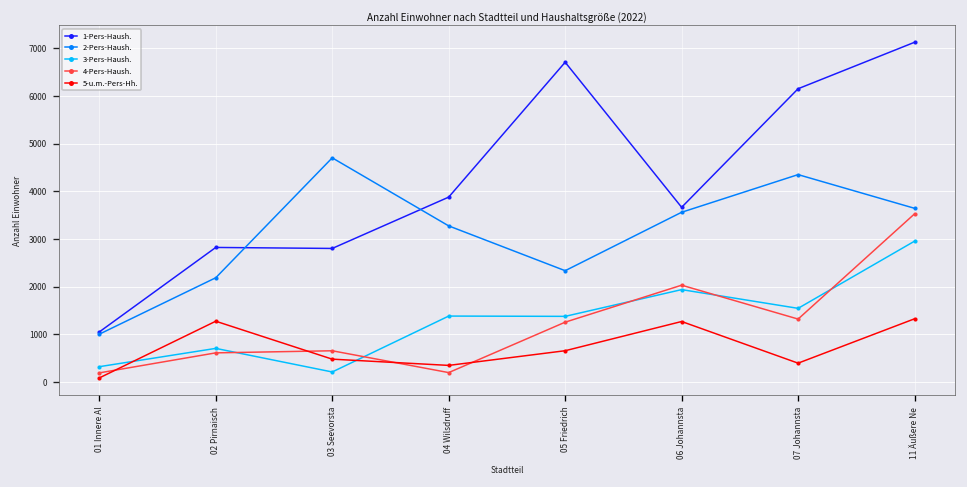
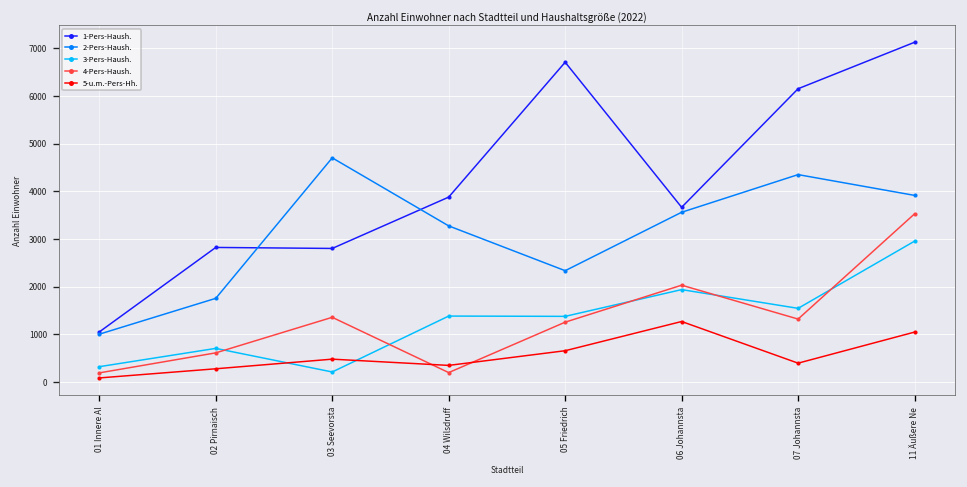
  {
    "1-Pers-Haush.": {
      "02 Pirnaisch": 2800,
      "03 Seevorsta": 2800,
      "04 Wilsdruff": 3900,
      "05 Friedrich": 6700,
      "06 Johannsta": 3700,
      "07 Johannsta": 6200,
      "11 Äußere Ne": 7100
    },
    "2-Pers-Haush.": {
-     "02 Pirnaisch": 2200,
+     "02 Pirnaisch": 1800,
      "03 Seevorsta": 4700,
      "04 Wilsdruff": 3300,
      "05 Friedrich": 2300,
      "06 Johannsta": 3600,
      "07 Johannsta": 4300,
-     "11 Äußere Ne": 3600
+     "11 Äußere Ne": 3900
    },
    "3-Pers-Haush.": {
      "01 Innere Al": 300,
      "02 Pirnaisch": 700,
      "03 Seevorsta": 200,
      "04 Wilsdruff": 1400,
      "05 Friedrich": 1400,
      "06 Johannsta": 1900,
      "07 Johannsta": 1500,
      "11 Äußere Ne": 3000
    },
    "4-Pers-Haush.": {
      "01 Innere Al": 200,
      "02 Pirnaisch": 600,
-     "03 Seevorsta": 700,
+     "03 Seevorsta": 1400,
      "04 Wilsdruff": 200,
      "05 Friedrich": 1300,
      "06 Johannsta": 2000,
      "07 Johannsta": 1300,
      "11 Äußere Ne": 3500
    },
    "5-u.m.-Pers-Hh.": {
      "01 Innere Al": 100,
-     "02 Pirnaisch": 1300,
+     "02 Pirnaisch": 300,
      "03 Seevorsta": 500,
      "04 Wilsdruff": 300,
      "05 Friedrich": 700,
      "06 Johannsta": 1300,
      "07 Johannsta": 400,
-     "11 Äußere Ne": 1300
+     "11 Äußere Ne": 1000
    }
  }
